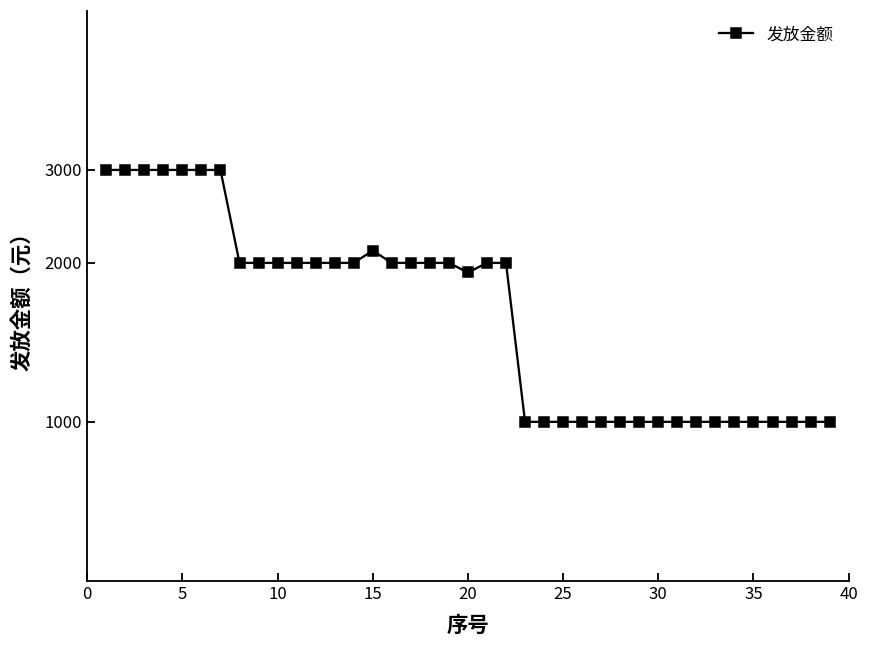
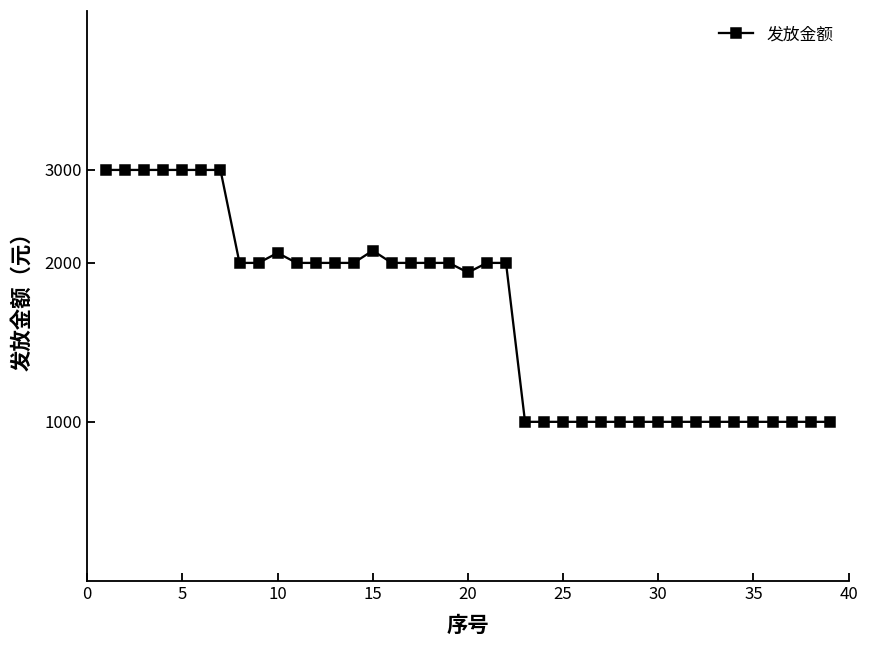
  {
    "5": 3000,
-   "10": 2000,
+   "10": 2100,
    "15": 2100,
    "20": 1920,
    "25": 1000,
    "30": 1000,
    "35": 1000
  }
